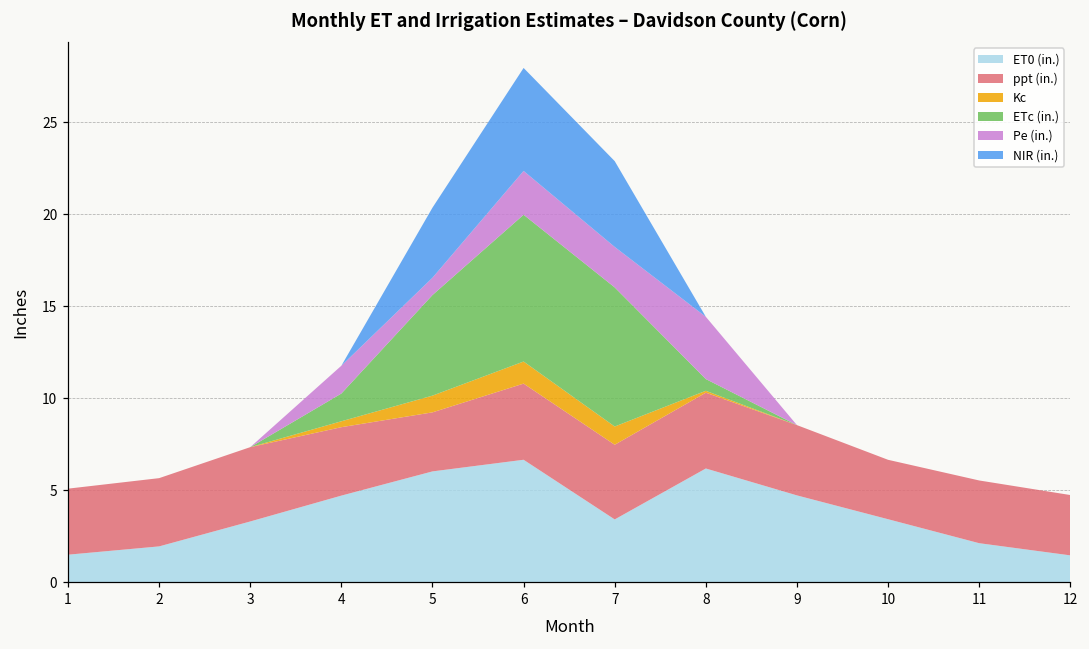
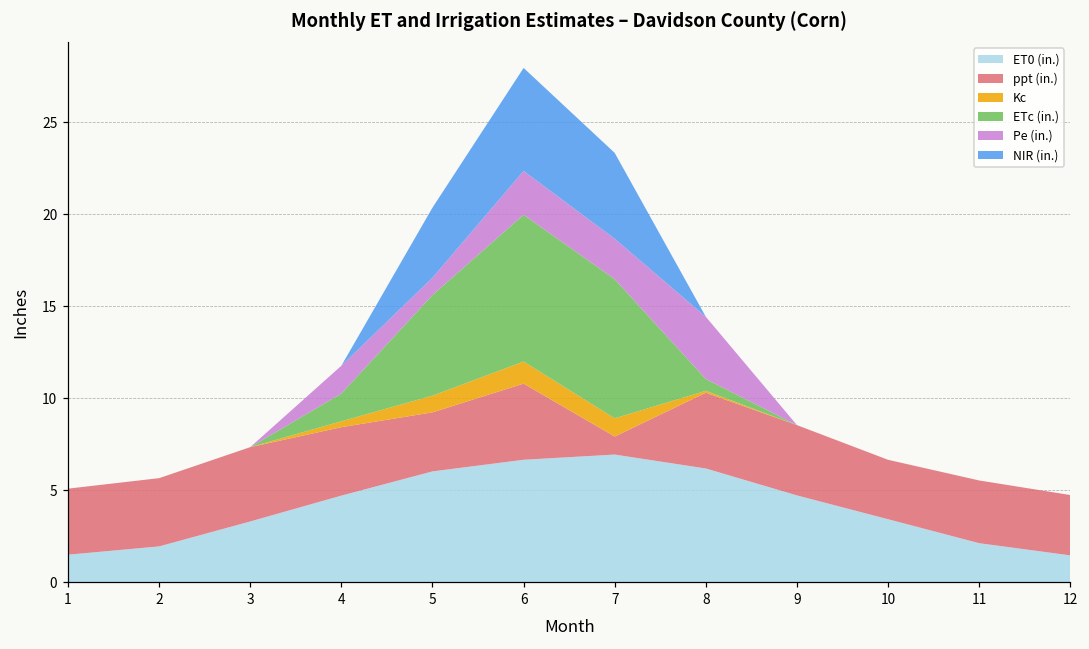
  {
    "ET0 (in.)": {
      "1": 1.5,
      "2": 1.9,
      "3": 3.3,
      "4": 4.7,
      "5": 6.0,
      "6": 6.6,
-     "7": 3.4,
+     "7": 6.9,
      "8": 6.2,
      "9": 4.7,
      "10": 3.4,
      "11": 2.1,
      "12": 1.5
    },
    "ppt (in.)": {
      "4": 3.7,
      "5": 3.2,
      "6": 4.1,
-     "7": 4.1
+     "7": 1.0
    },
    "Kc": {
      "4": 0.3,
      "5": 0.9,
      "6": 1.2,
      "7": 1.0
    },
    "ETc (in.)": {
      "4": 1.5,
      "5": 5.5,
      "6": 8.0,
      "7": 7.6,
      "8": 0.6
    },
    "Pe (in.)": {
      "5": 0.9,
      "6": 2.4,
      "7": 2.2
    },
    "NIR (in.)": {
      "5": 3.8,
      "6": 5.6,
      "7": 4.7
    }
  }
